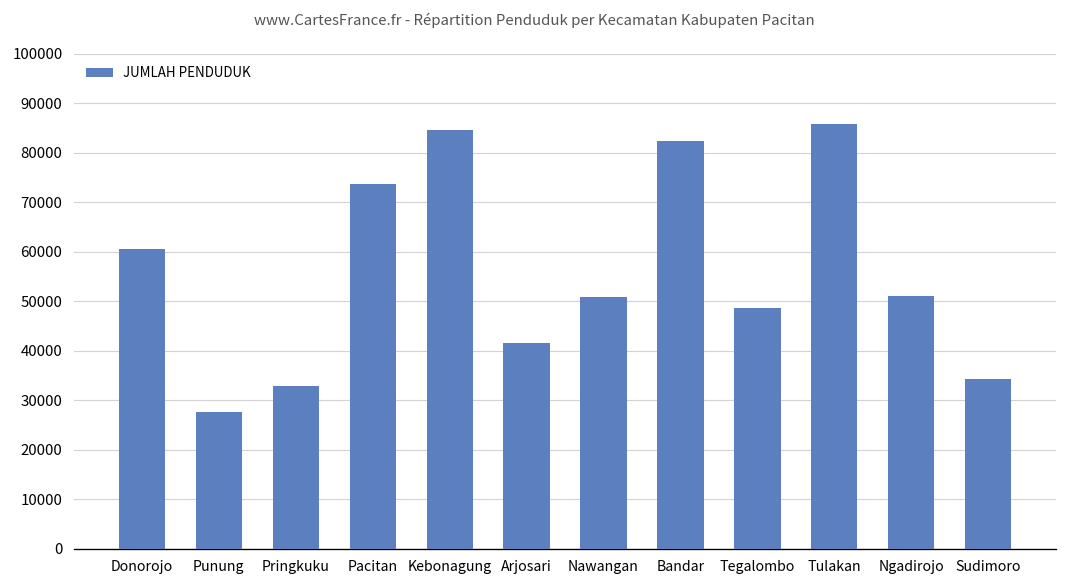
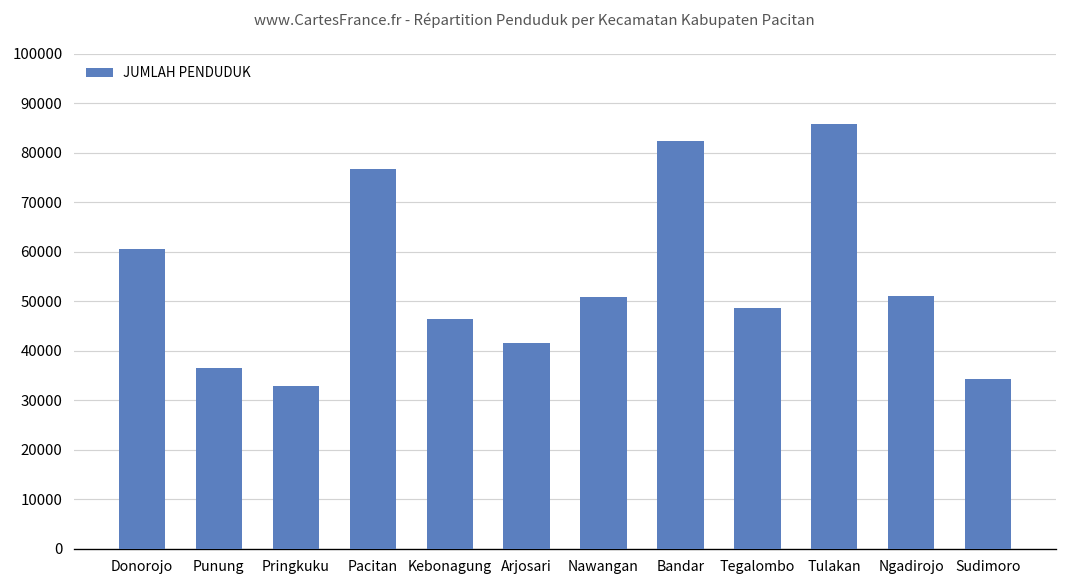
  {
    "Donorojo": 60000,
-   "Punung": 28000,
+   "Punung": 36000,
    "Pringkuku": 33000,
-   "Pacitan": 74000,
-   "Kebonagung": 85000,
+   "Pacitan": 77000,
+   "Kebonagung": 46000,
    "Arjosari": 42000,
    "Nawangan": 51000,
    "Bandar": 82000,
    "Tegalombo": 49000,
    "Tulakan": 86000,
    "Ngadirojo": 51000,
    "Sudimoro": 34000
  }
